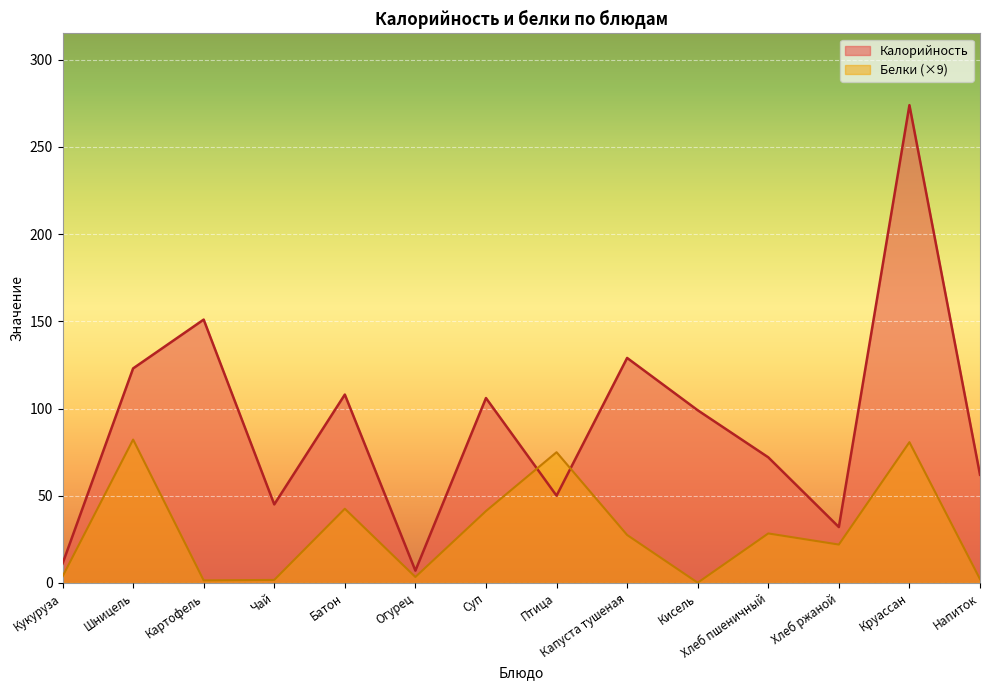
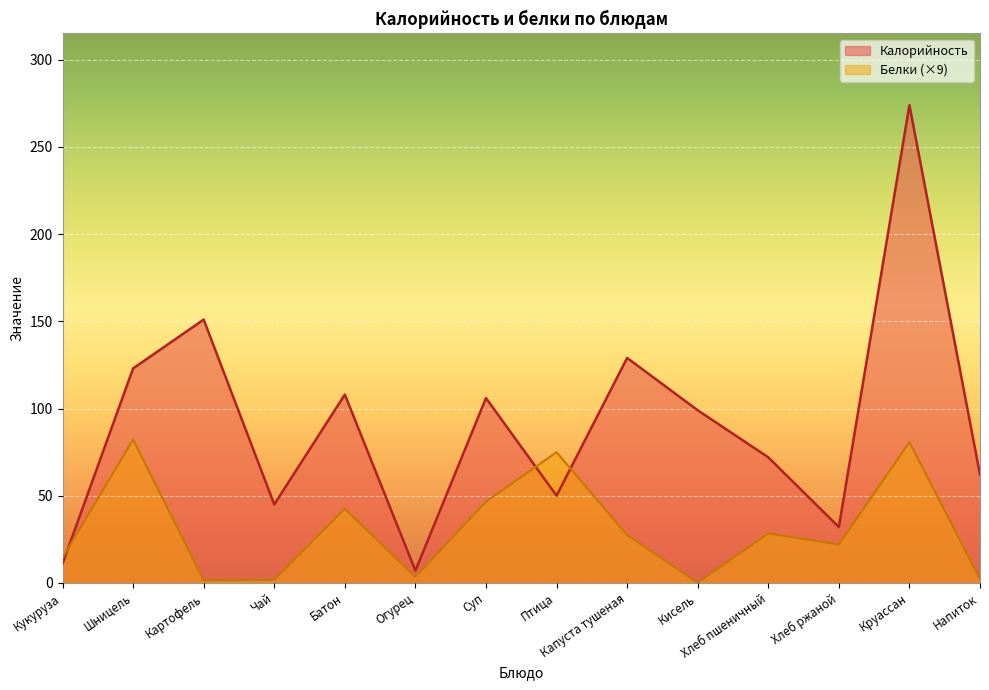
  {
    "Калорийность": {
      "Кукуруза": 11,
      "Шницель": 123,
      "Картофель": 151,
      "Чай": 45,
      "Батон": 108,
      "Огурец": 7,
      "Суп": 106,
      "Птица": 50,
      "Капуста тушеная": 129,
      "Кисель": 99,
      "Хлеб пшеничный": 72,
      "Хлеб ржаной": 32,
      "Круассан": 274,
      "Напиток": 62
    },
    "Белки (×9)": {
-     "Кукуруза": 4,
+     "Кукуруза": 14,
      "Шницель": 82,
      "Картофель": 1,
      "Чай": 2,
      "Батон": 43,
      "Огурец": 3,
-     "Суп": 41,
+     "Суп": 47,
      "Птица": 75,
      "Капуста тушеная": 27,
      "Кисель": 0,
      "Хлеб пшеничный": 28,
      "Хлеб ржаной": 22,
      "Круассан": 81,
      "Напиток": 2
    }
  }
